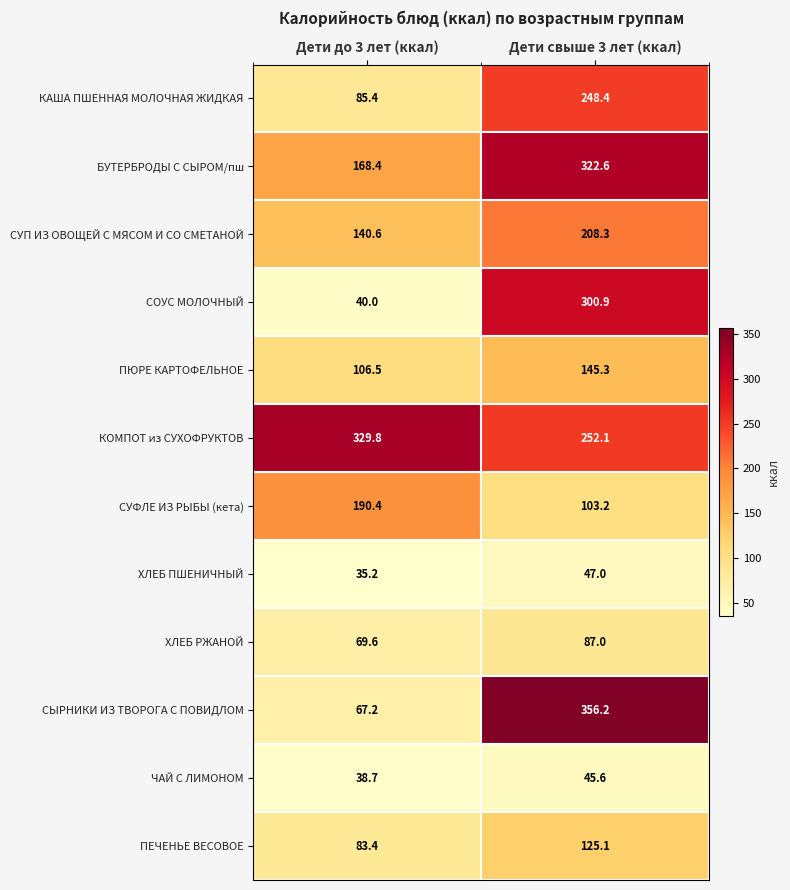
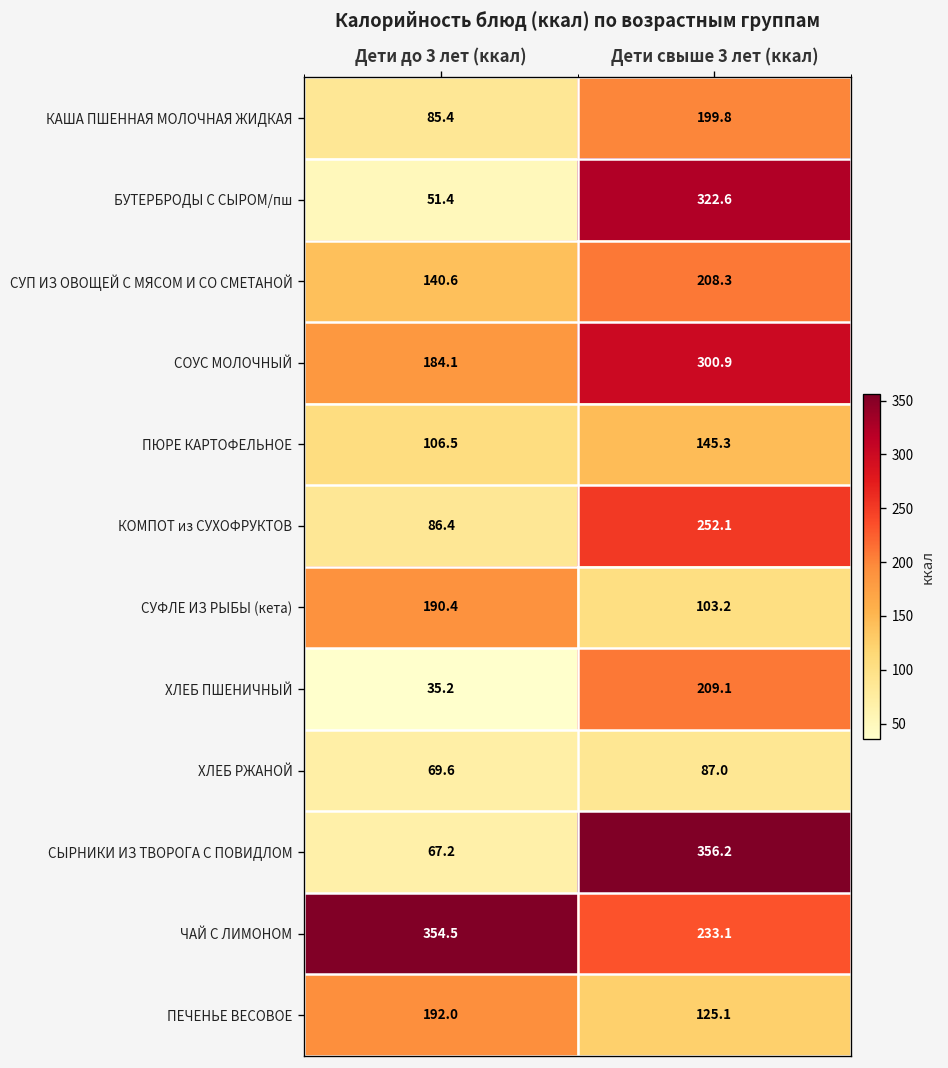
  {
    "КАША ПШЕННАЯ МОЛОЧНАЯ ЖИДКАЯ": {
      "Дети до 3 лет (ккал)": 85.4,
-     "Дети свыше 3 лет (ккал)": 248.4
+     "Дети свыше 3 лет (ккал)": 199.8
    },
    "БУТЕРБРОДЫ С СЫРОМ/пш": {
-     "Дети до 3 лет (ккал)": 168.4,
+     "Дети до 3 лет (ккал)": 51.4,
      "Дети свыше 3 лет (ккал)": 322.6
    },
    "СУП ИЗ ОВОЩЕЙ С МЯСОМ И СО СМЕТАНОЙ": {
      "Дети до 3 лет (ккал)": 140.6,
      "Дети свыше 3 лет (ккал)": 208.3
    },
    "СОУС МОЛОЧНЫЙ": {
-     "Дети до 3 лет (ккал)": 40.0,
+     "Дети до 3 лет (ккал)": 184.1,
      "Дети свыше 3 лет (ккал)": 300.9
    },
    "ПЮРЕ КАРТОФЕЛЬНОЕ": {
      "Дети до 3 лет (ккал)": 106.5,
      "Дети свыше 3 лет (ккал)": 145.3
    },
    "КОМПОТ из СУХОФРУКТОВ": {
-     "Дети до 3 лет (ккал)": 329.8,
+     "Дети до 3 лет (ккал)": 86.4,
      "Дети свыше 3 лет (ккал)": 252.1
    },
    "СУФЛЕ ИЗ РЫБЫ (кета)": {
      "Дети до 3 лет (ккал)": 190.4,
      "Дети свыше 3 лет (ккал)": 103.2
    },
    "ХЛЕБ ПШЕНИЧНЫЙ": {
      "Дети до 3 лет (ккал)": 35.2,
-     "Дети свыше 3 лет (ккал)": 47.0
+     "Дети свыше 3 лет (ккал)": 209.1
    },
    "ХЛЕБ РЖАНОЙ": {
      "Дети до 3 лет (ккал)": 69.6,
      "Дети свыше 3 лет (ккал)": 87.0
    },
    "СЫРНИКИ ИЗ ТВОРОГА С ПОВИДЛОМ": {
      "Дети до 3 лет (ккал)": 67.2,
      "Дети свыше 3 лет (ккал)": 356.2
    },
    "ЧАЙ С ЛИМОНОМ": {
-     "Дети до 3 лет (ккал)": 38.7,
-     "Дети свыше 3 лет (ккал)": 45.6
+     "Дети до 3 лет (ккал)": 354.5,
+     "Дети свыше 3 лет (ккал)": 233.1
    },
    "ПЕЧЕНЬЕ ВЕСОВОЕ": {
-     "Дети до 3 лет (ккал)": 83.4,
+     "Дети до 3 лет (ккал)": 192.0,
      "Дети свыше 3 лет (ккал)": 125.1
    }
  }
